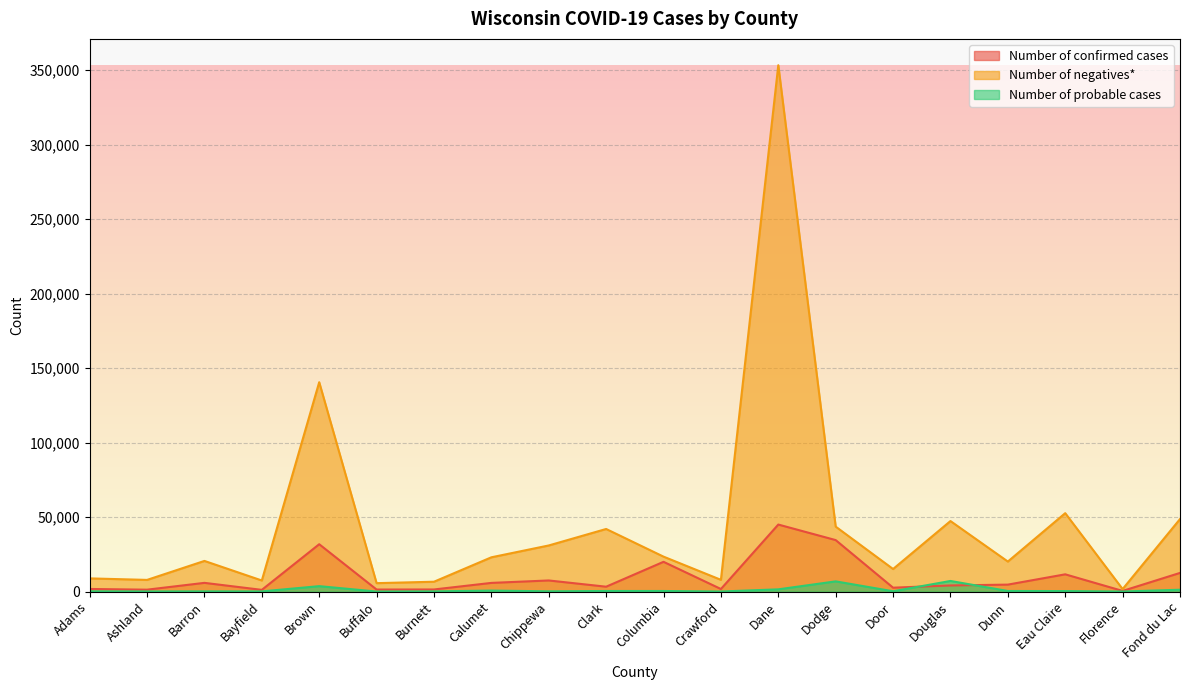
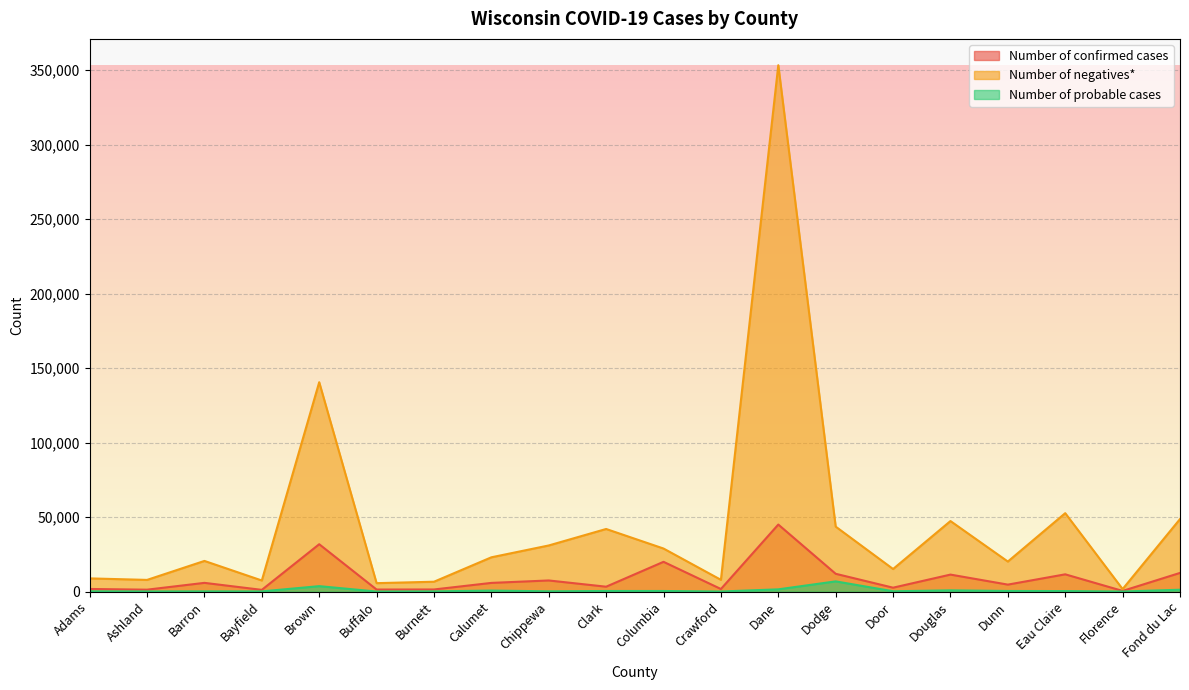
  {
    "Number of confirmed cases": {
      "Barron": "6,000",
      "Brown": "32,000",
      "Calumet": "6,000",
      "Chippewa": "7,000",
      "Clark": "3,000",
      "Columbia": "20,000",
      "Dane": "45,000",
-     "Dodge": "35,000",
+     "Dodge": "12,000",
      "Door": "3,000",
-     "Douglas": "4,000",
+     "Douglas": "11,000",
      "Dunn": "5,000",
      "Eau Claire": "12,000",
      "Fond du Lac": "13,000"
    },
    "Number of negatives*": {
      "Adams": "9,000",
      "Ashland": "8,000",
      "Barron": "21,000",
      "Bayfield": "7,000",
      "Brown": "141,000",
      "Buffalo": "6,000",
      "Burnett": "7,000",
      "Calumet": "23,000",
      "Chippewa": "31,000",
      "Clark": "42,000",
-     "Columbia": "23,000",
+     "Columbia": "29,000",
      "Crawford": "8,000",
      "Dane": "353,000",
      "Dodge": "44,000",
      "Door": "15,000",
      "Douglas": "47,000",
      "Dunn": "20,000",
      "Eau Claire": "53,000",
      "Fond du Lac": "49,000"
    },
    "Number of probable cases": {
      "Barron": "0",
      "Brown": "4,000",
      "Calumet": "1,000",
      "Chippewa": "0",
      "Clark": "0",
      "Columbia": "0",
      "Dane": "2,000",
      "Dodge": "7,000",
      "Door": "0",
-     "Douglas": "7,000",
+     "Douglas": "1,000",
      "Dunn": "0",
      "Eau Claire": "0",
      "Fond du Lac": "1,000"
    }
  }
